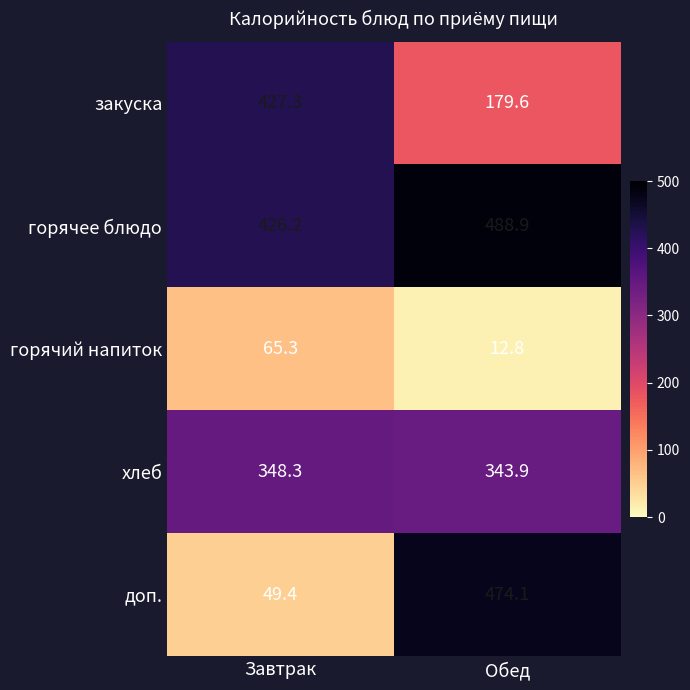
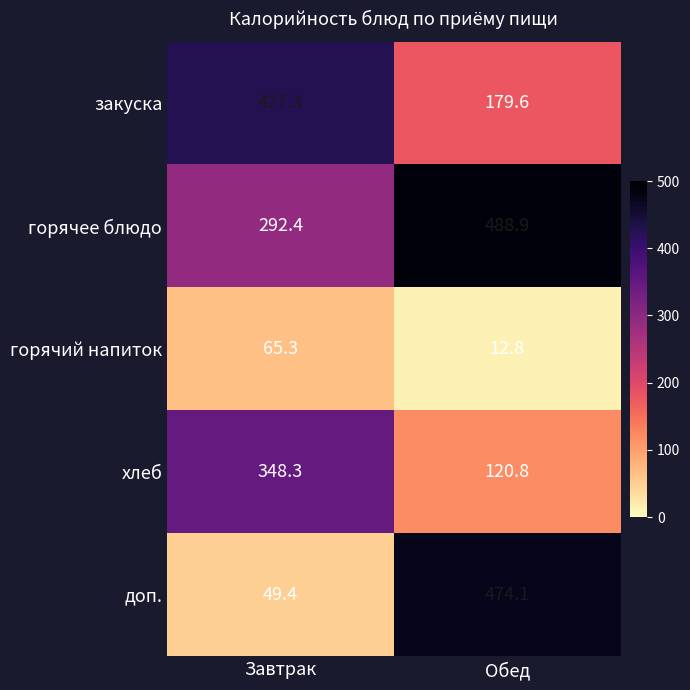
  {
    "закуска": {
      "Завтрак": 427.3,
      "Обед": 179.6
    },
    "горячее блюдо": {
-     "Завтрак": 426.2
+     "Завтрак": 292.4
    },
    "горячий напиток": {
      "Завтрак": 65.3,
      "Обед": 12.8
    },
    "хлеб": {
      "Завтрак": 348.3,
-     "Обед": 343.9
+     "Обед": 120.8
    },
    "доп.": {
      "Завтрак": 49.4
    }
  }
